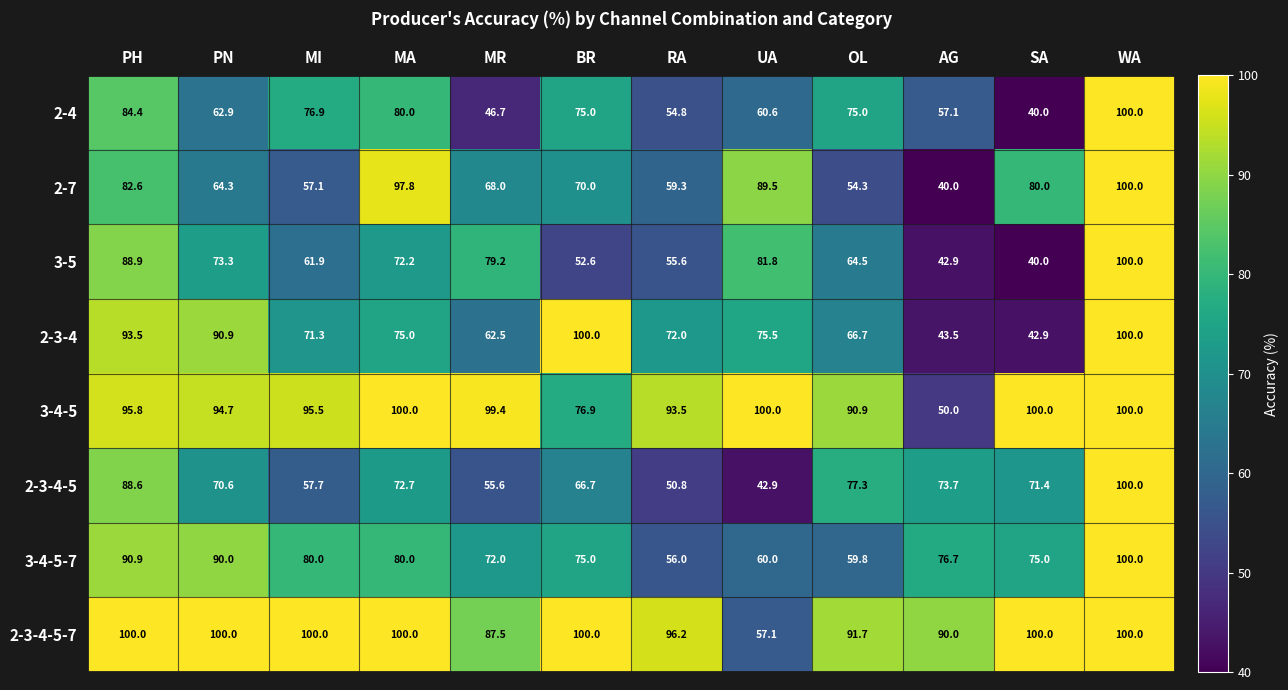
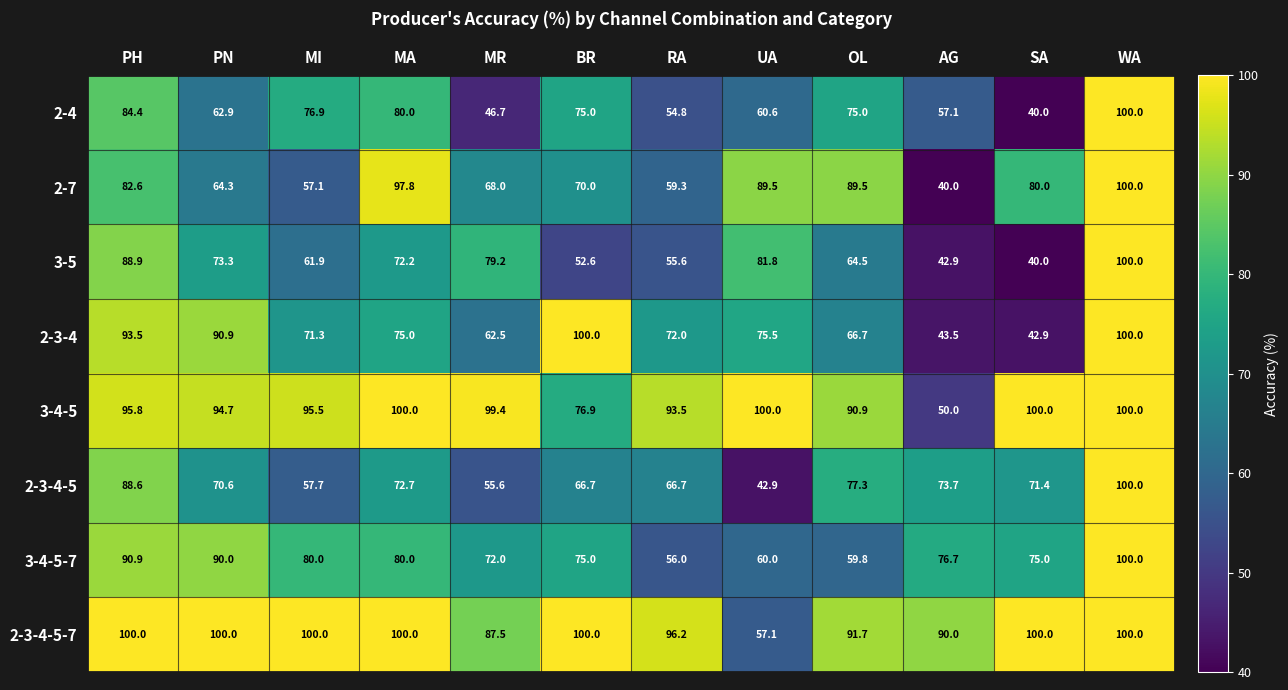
  {
    "2-4": {
      "PH": 84.4,
      "PN": 62.9,
      "MI": 76.9,
      "MA": 80.0,
      "MR": 46.7,
      "BR": 75.0,
      "RA": 54.8,
      "UA": 60.6,
      "OL": 75.0,
      "AG": 57.1,
      "SA": 40.0,
      "WA": 100.0
    },
    "2-7": {
      "PH": 82.6,
      "PN": 64.3,
      "MI": 57.1,
      "MA": 97.8,
      "MR": 68.0,
      "BR": 70.0,
      "RA": 59.3,
      "UA": 89.5,
-     "OL": 54.3,
+     "OL": 89.5,
      "AG": 40.0,
      "SA": 80.0,
      "WA": 100.0
    },
    "3-5": {
      "PH": 88.9,
      "PN": 73.3,
      "MI": 61.9,
      "MA": 72.2,
      "MR": 79.2,
      "BR": 52.6,
      "RA": 55.6,
      "UA": 81.8,
      "OL": 64.5,
      "AG": 42.9,
      "SA": 40.0,
      "WA": 100.0
    },
    "2-3-4": {
      "PH": 93.5,
      "PN": 90.9,
      "MI": 71.3,
      "MA": 75.0,
      "MR": 62.5,
      "BR": 100.0,
      "RA": 72.0,
      "UA": 75.5,
      "OL": 66.7,
      "AG": 43.5,
      "SA": 42.9,
      "WA": 100.0
    },
    "3-4-5": {
      "PH": 95.8,
      "PN": 94.7,
      "MI": 95.5,
      "MA": 100.0,
      "MR": 99.4,
      "BR": 76.9,
      "RA": 93.5,
      "UA": 100.0,
      "OL": 90.9,
      "AG": 50.0,
      "SA": 100.0,
      "WA": 100.0
    },
    "2-3-4-5": {
      "PH": 88.6,
      "PN": 70.6,
      "MI": 57.7,
      "MA": 72.7,
      "MR": 55.6,
      "BR": 66.7,
-     "RA": 50.8,
+     "RA": 66.7,
      "UA": 42.9,
      "OL": 77.3,
      "AG": 73.7,
      "SA": 71.4,
      "WA": 100.0
    },
    "3-4-5-7": {
      "PH": 90.9,
      "PN": 90.0,
      "MI": 80.0,
      "MA": 80.0,
      "MR": 72.0,
      "BR": 75.0,
      "RA": 56.0,
      "UA": 60.0,
      "OL": 59.8,
      "AG": 76.7,
      "SA": 75.0,
      "WA": 100.0
    },
    "2-3-4-5-7": {
      "PH": 100.0,
      "PN": 100.0,
      "MI": 100.0,
      "MA": 100.0,
      "MR": 87.5,
      "BR": 100.0,
      "RA": 96.2,
      "UA": 57.1,
      "OL": 91.7,
      "AG": 90.0,
      "SA": 100.0,
      "WA": 100.0
    }
  }
